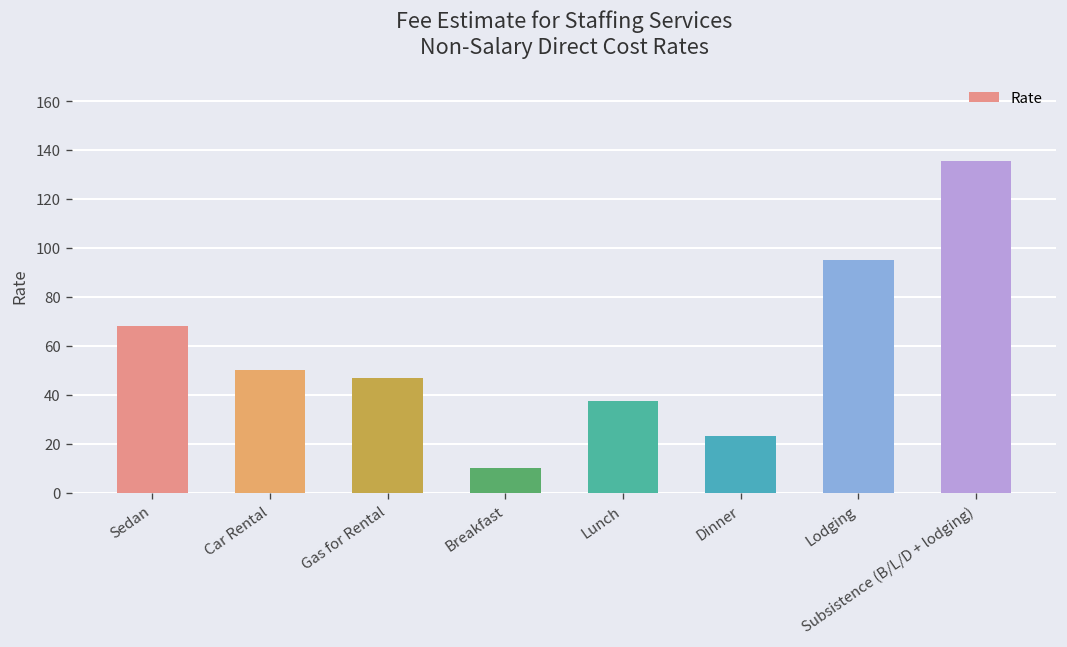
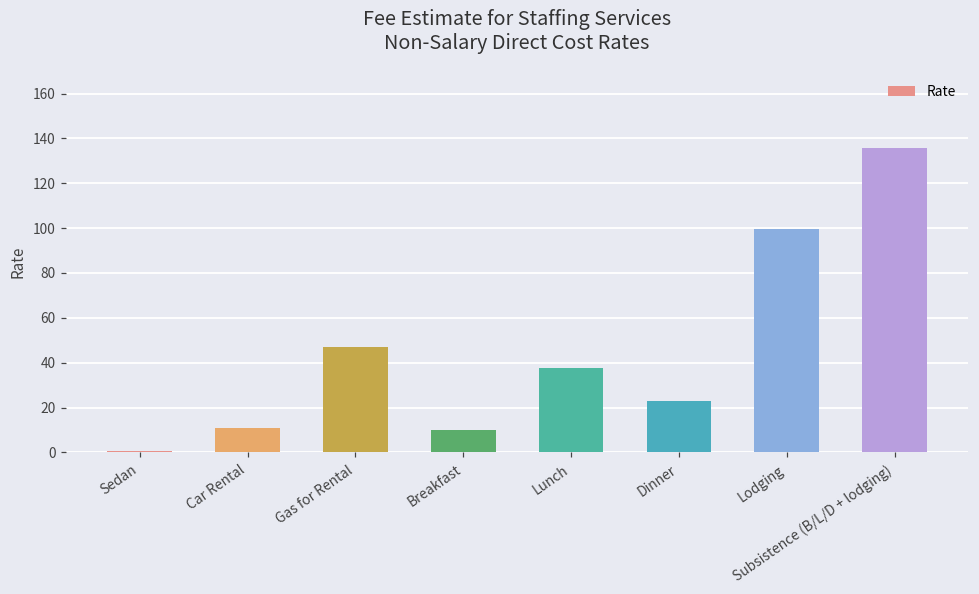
  {
-   "Sedan": 68,
-   "Car Rental": 50,
+   "Sedan": 1,
+   "Car Rental": 11,
    "Gas for Rental": 47,
    "Breakfast": 10,
    "Lunch": 37,
    "Dinner": 23,
-   "Lodging": 95,
+   "Lodging": 100,
    "Subsistence (B/L/D + lodging)": 136
  }
